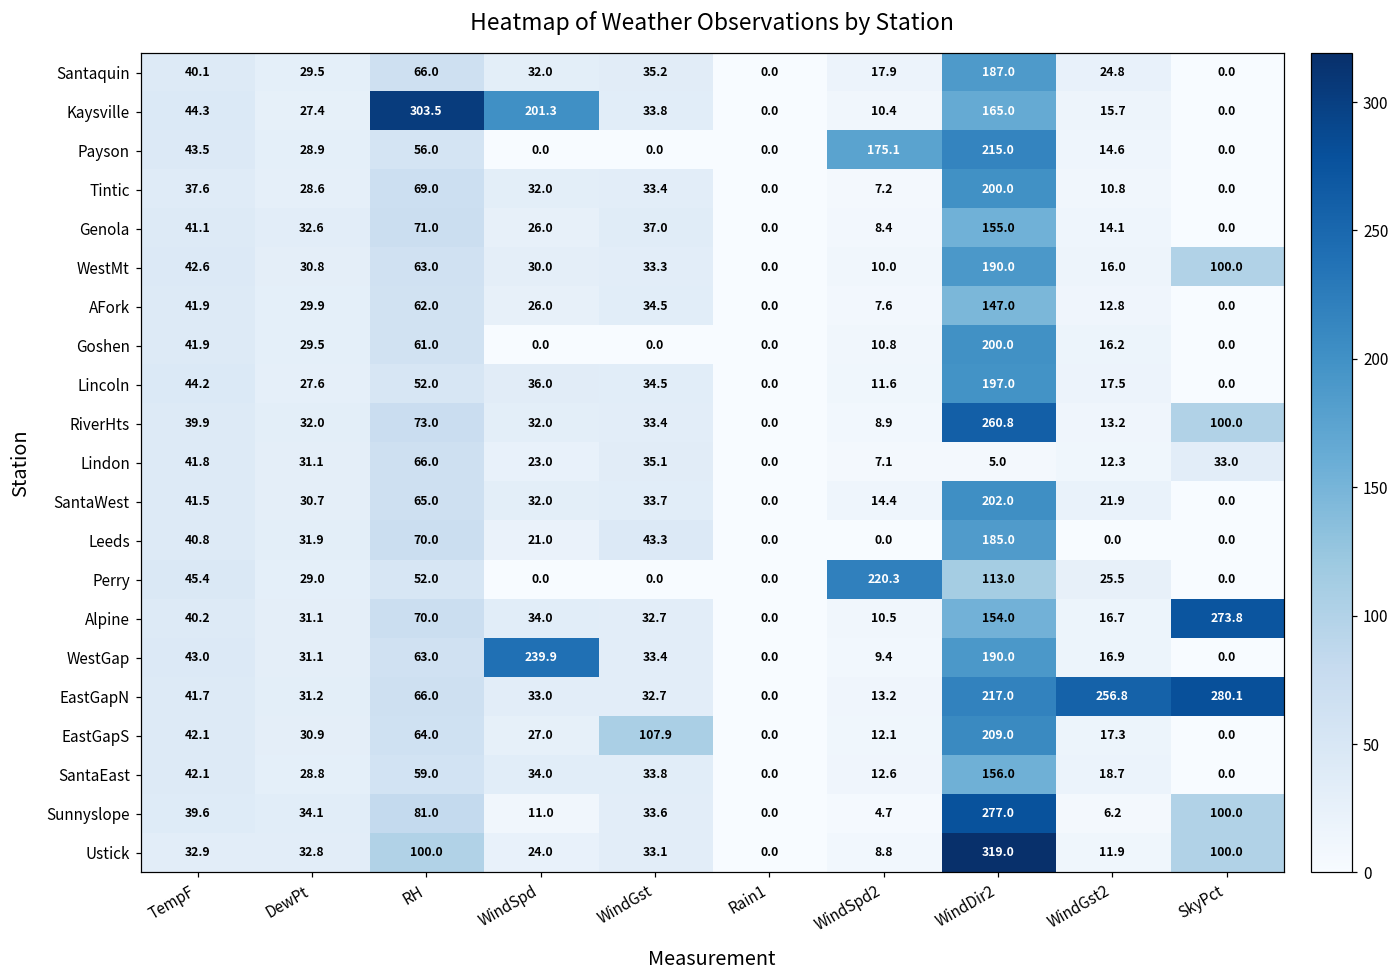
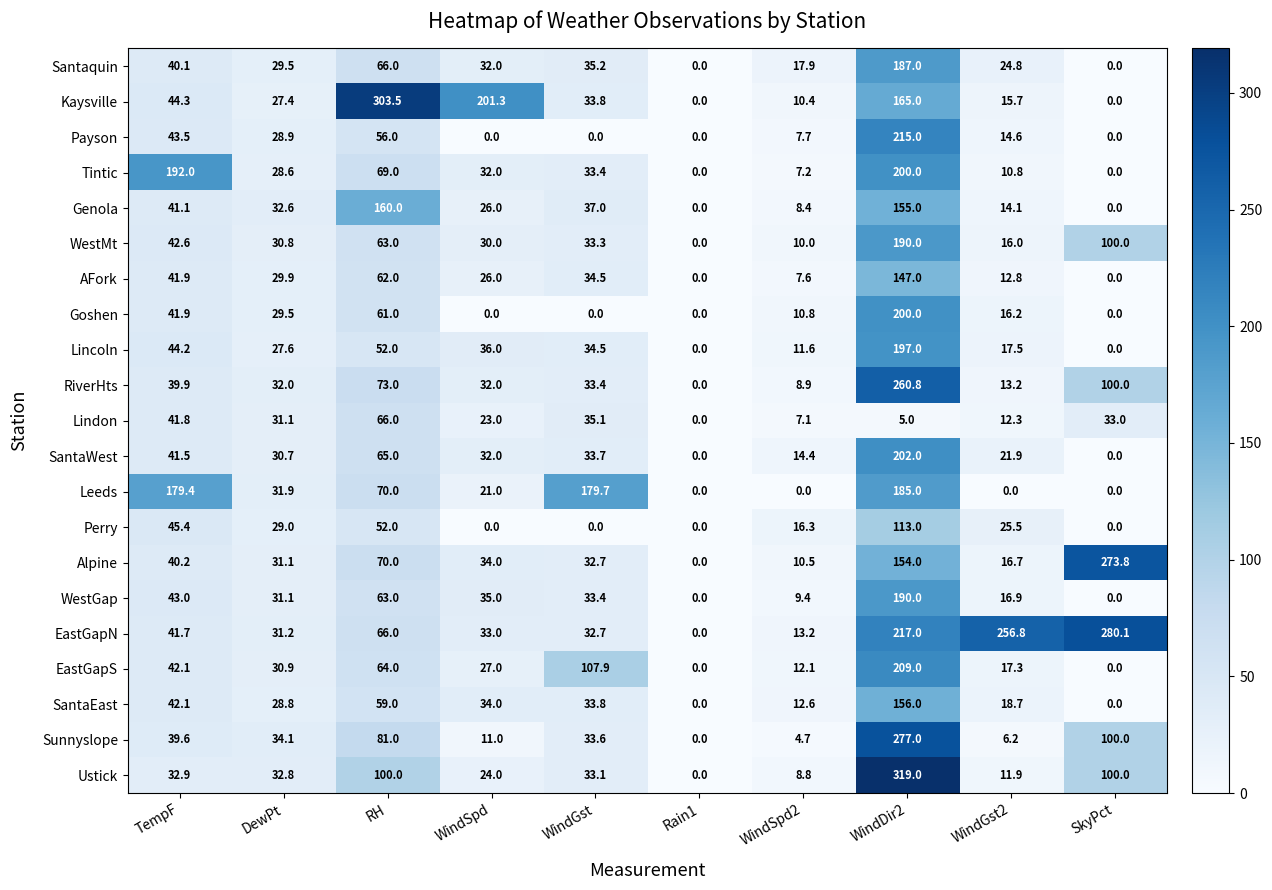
  {
    "Payson": {
      "TempF": 43.5,
      "DewPt": 28.9,
      "RH": 56.0,
      "WindSpd": 0.0,
      "WindGst": 0.0,
      "Rain1": 0.0,
-     "WindSpd2": 175.1,
+     "WindSpd2": 7.7,
      "WindDir2": 215.0,
      "WindGst2": 14.6,
      "SkyPct": 0.0
    },
    "Tintic": {
-     "TempF": 37.6,
+     "TempF": 192.0,
      "DewPt": 28.6,
      "RH": 69.0,
      "WindSpd": 32.0,
      "WindGst": 33.4,
      "Rain1": 0.0,
      "WindSpd2": 7.2,
      "WindDir2": 200.0,
      "WindGst2": 10.8,
      "SkyPct": 0.0
    },
    "Genola": {
      "TempF": 41.1,
      "DewPt": 32.6,
-     "RH": 71.0,
+     "RH": 160.0,
      "WindSpd": 26.0,
      "WindGst": 37.0,
      "Rain1": 0.0,
      "WindSpd2": 8.4,
      "WindDir2": 155.0,
      "WindGst2": 14.1,
      "SkyPct": 0.0
    },
    "Leeds": {
-     "TempF": 40.8,
+     "TempF": 179.4,
      "DewPt": 31.9,
      "RH": 70.0,
      "WindSpd": 21.0,
-     "WindGst": 43.3,
+     "WindGst": 179.7,
      "Rain1": 0.0,
      "WindSpd2": 0.0,
      "WindDir2": 185.0,
      "WindGst2": 0.0,
      "SkyPct": 0.0
    },
    "Perry": {
      "TempF": 45.4,
      "DewPt": 29.0,
      "RH": 52.0,
      "WindSpd": 0.0,
      "WindGst": 0.0,
      "Rain1": 0.0,
-     "WindSpd2": 220.3,
+     "WindSpd2": 16.3,
      "WindDir2": 113.0,
      "WindGst2": 25.5,
      "SkyPct": 0.0
    },
    "WestGap": {
      "TempF": 43.0,
      "DewPt": 31.1,
      "RH": 63.0,
-     "WindSpd": 239.9,
+     "WindSpd": 35.0,
      "WindGst": 33.4,
      "Rain1": 0.0,
      "WindSpd2": 9.4,
      "WindDir2": 190.0,
      "WindGst2": 16.9,
      "SkyPct": 0.0
    }
  }
